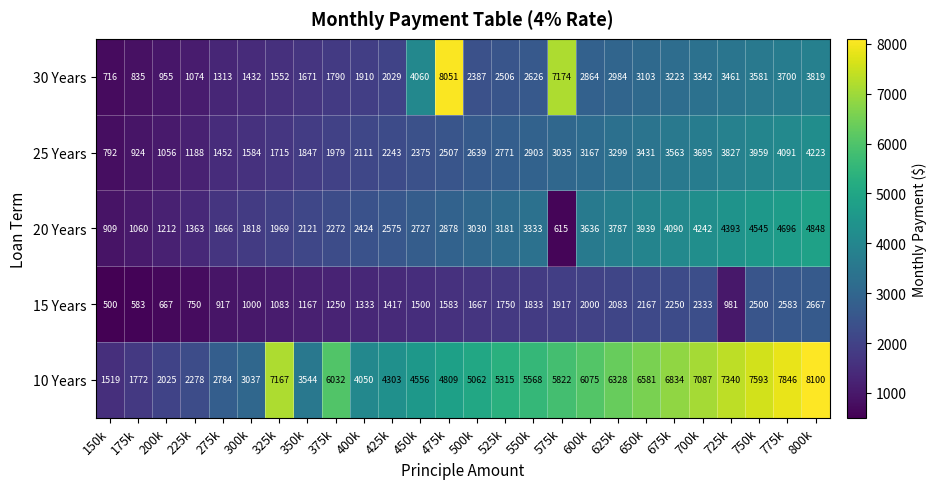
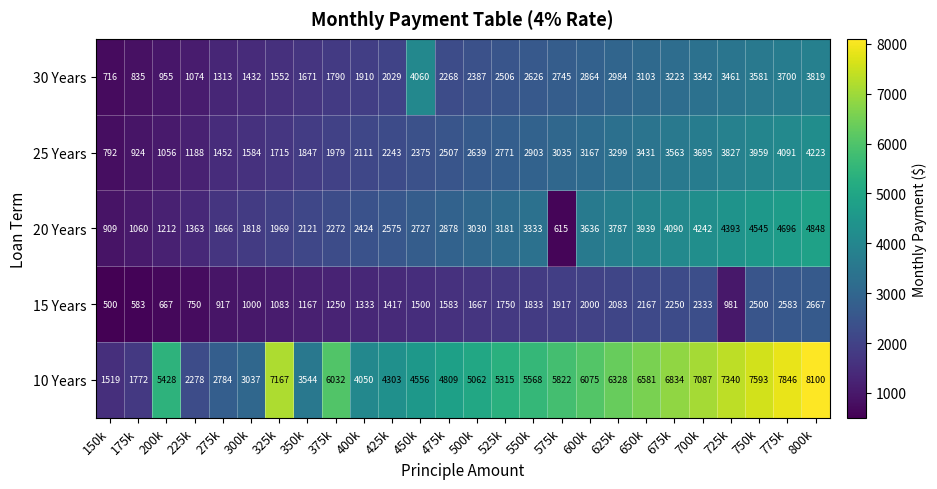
  {
    "30 Years": {
      "150k": 716,
      "175k": 835,
      "200k": 955,
      "225k": 1074,
      "275k": 1313,
      "300k": 1432,
      "325k": 1552,
      "350k": 1671,
      "375k": 1790,
      "400k": 1910,
      "425k": 2029,
      "450k": 4060,
-     "475k": 8051,
+     "475k": 2268,
      "500k": 2387,
      "525k": 2506,
      "550k": 2626,
-     "575k": 7174,
+     "575k": 2745,
      "600k": 2864,
      "625k": 2984,
      "650k": 3103,
      "675k": 3223,
      "700k": 3342,
      "725k": 3461,
      "750k": 3581,
      "775k": 3700,
      "800k": 3819
    },
    "25 Years": {
      "150k": 792,
      "175k": 924,
      "200k": 1056,
      "225k": 1188,
      "275k": 1452,
      "300k": 1584,
      "325k": 1715,
      "350k": 1847,
      "375k": 1979,
      "400k": 2111,
      "425k": 2243,
      "450k": 2375,
      "475k": 2507,
      "500k": 2639,
      "525k": 2771,
      "550k": 2903,
      "575k": 3035,
      "600k": 3167,
      "625k": 3299,
      "650k": 3431,
      "675k": 3563,
      "700k": 3695,
      "725k": 3827,
      "750k": 3959,
      "775k": 4091,
      "800k": 4223
    },
    "20 Years": {
      "150k": 909,
      "175k": 1060,
      "200k": 1212,
      "225k": 1363,
      "275k": 1666,
      "300k": 1818,
      "325k": 1969,
      "350k": 2121,
      "375k": 2272,
      "400k": 2424,
      "425k": 2575,
      "450k": 2727,
      "475k": 2878,
      "500k": 3030,
      "525k": 3181,
      "550k": 3333,
      "575k": 615,
      "600k": 3636,
      "625k": 3787,
      "650k": 3939,
      "675k": 4090,
      "700k": 4242,
      "725k": 4393,
      "750k": 4545,
      "775k": 4696,
      "800k": 4848
    },
    "15 Years": {
      "150k": 500,
      "175k": 583,
      "200k": 667,
      "225k": 750,
      "275k": 917,
      "300k": 1000,
      "325k": 1083,
      "350k": 1167,
      "375k": 1250,
      "400k": 1333,
      "425k": 1417,
      "450k": 1500,
      "475k": 1583,
      "500k": 1667,
      "525k": 1750,
      "550k": 1833,
      "575k": 1917,
      "600k": 2000,
      "625k": 2083,
      "650k": 2167,
      "675k": 2250,
      "700k": 2333,
      "725k": 981,
      "750k": 2500,
      "775k": 2583,
      "800k": 2667
    },
    "10 Years": {
      "150k": 1519,
      "175k": 1772,
-     "200k": 2025,
+     "200k": 5428,
      "225k": 2278,
      "275k": 2784,
      "300k": 3037,
      "325k": 7167,
      "350k": 3544,
      "375k": 6032,
      "400k": 4050,
      "425k": 4303,
      "450k": 4556,
      "475k": 4809,
      "500k": 5062,
      "525k": 5315,
      "550k": 5568,
      "575k": 5822,
      "600k": 6075,
      "625k": 6328,
      "650k": 6581,
      "675k": 6834,
      "700k": 7087,
      "725k": 7340,
      "750k": 7593,
      "775k": 7846,
      "800k": 8100
    }
  }
